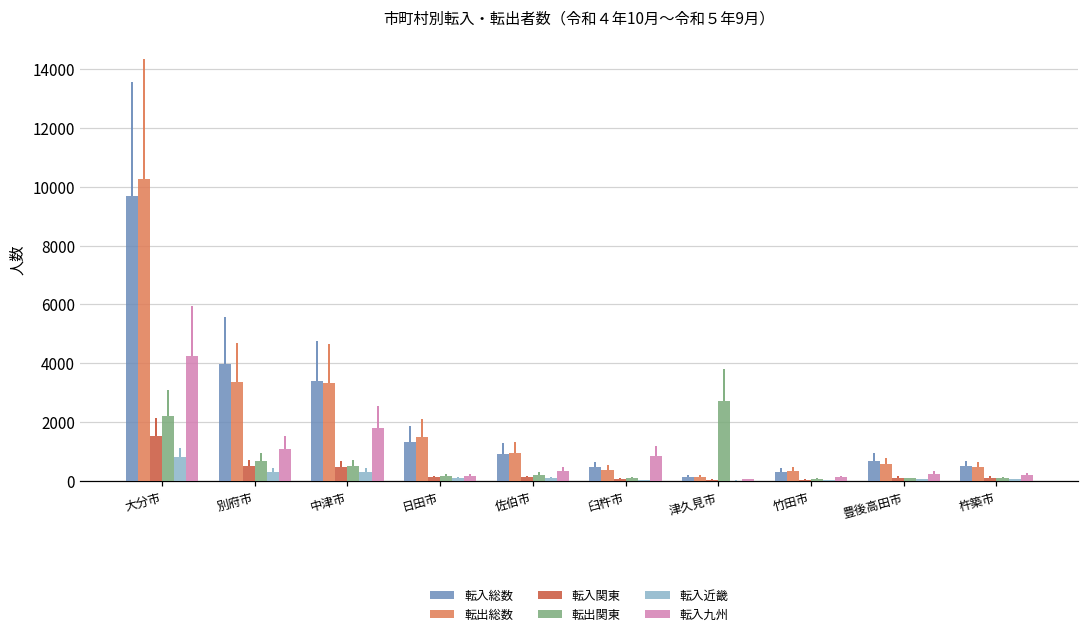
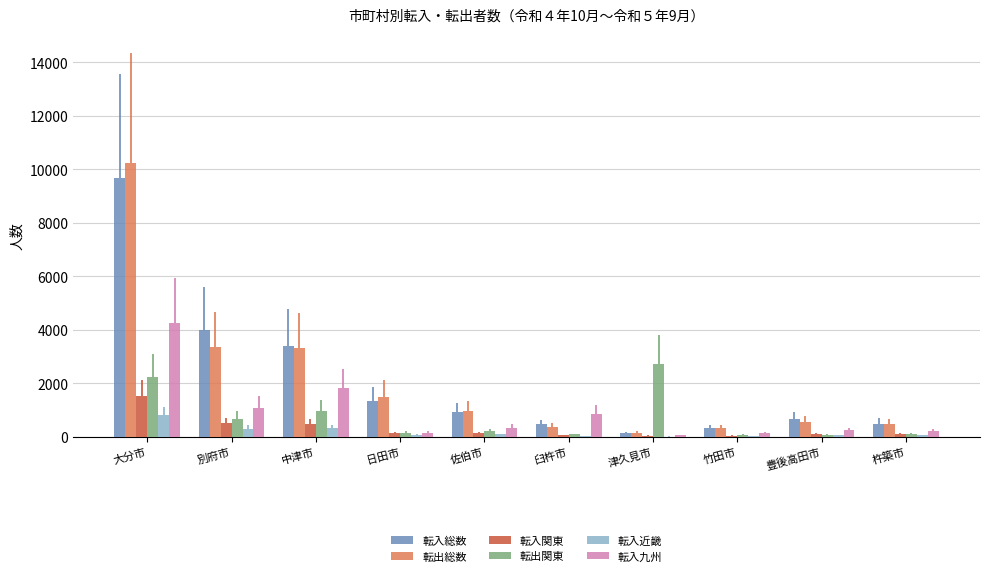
  {
    "転出関東": {
      "大分市": 2200,
      "別府市": 700,
-     "中津市": 500,
+     "中津市": 1000,
      "日田市": 200,
      "佐伯市": 200,
      "津久見市": 2700
    },
    "転入九州": {
      "大分市": 4200,
      "別府市": 1100,
      "中津市": 1800,
      "日田市": 200,
      "佐伯市": 300,
      "臼杵市": 800,
      "竹田市": 100,
      "豊後高田市": 200,
      "杵築市": 200
    }
  }
